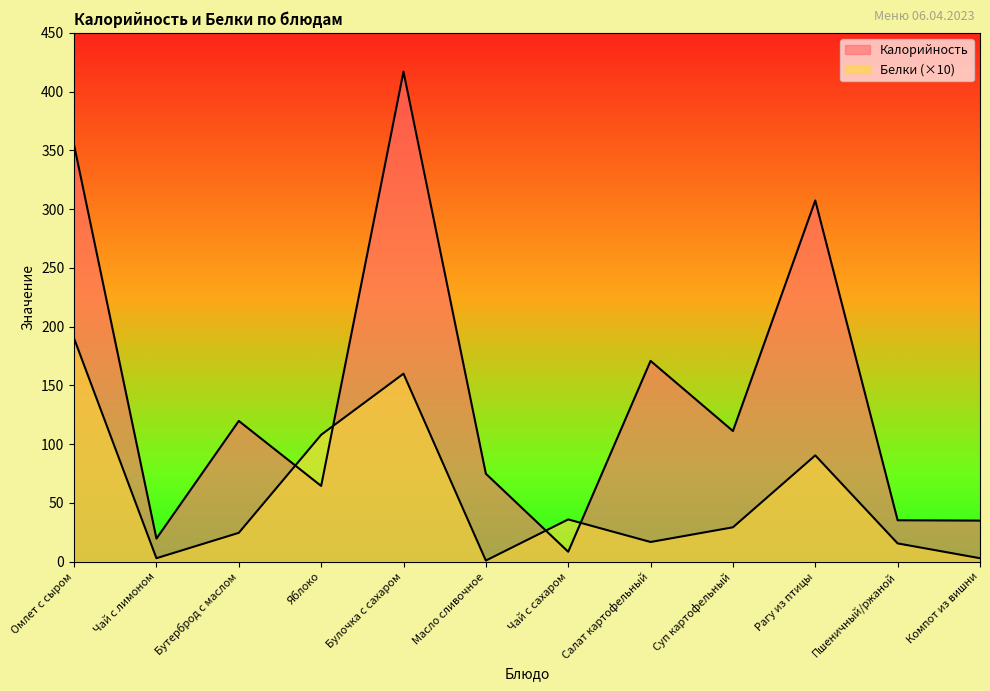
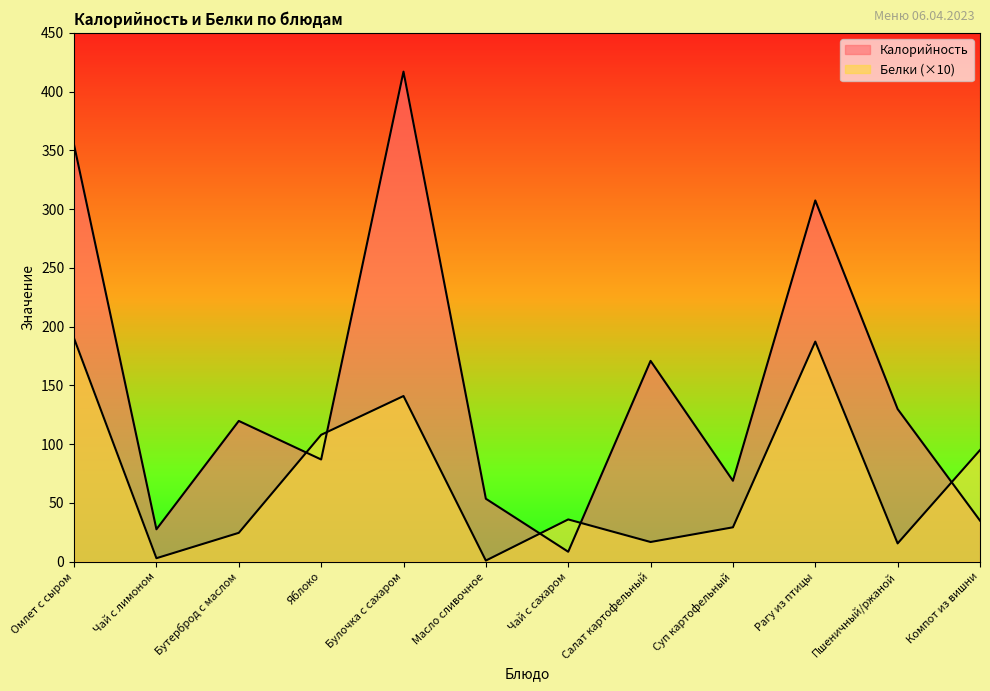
  {
    "Калорийность": {
      "Омлет с сыром": 355,
-     "Чай с лимоном": 20,
+     "Чай с лимоном": 28,
      "Бутерброд с маслом": 120,
-     "Яблоко": 65,
+     "Яблоко": 87,
      "Булочка с сахаром": 417,
-     "Масло сливочное": 75,
+     "Масло сливочное": 54,
      "Чай с сахаром": 9,
      "Салат картофельный": 171,
-     "Суп картофельный": 111,
+     "Суп картофельный": 69,
      "Рагу из птицы": 307,
-     "Пшеничный/ржаной": 35,
+     "Пшеничный/ржаной": 130,
      "Компот из вишни": 35
    },
    "Белки (×10)": {
      "Омлет с сыром": 190,
      "Чай с лимоном": 3,
      "Бутерброд с маслом": 25,
      "Яблоко": 108,
-     "Булочка с сахаром": 160,
+     "Булочка с сахаром": 141,
      "Масло сливочное": 1,
      "Чай с сахаром": 36,
      "Салат картофельный": 17,
      "Суп картофельный": 29,
-     "Рагу из птицы": 90,
+     "Рагу из птицы": 187,
      "Пшеничный/ржаной": 16,
-     "Компот из вишни": 3
+     "Компот из вишни": 95
    }
  }
